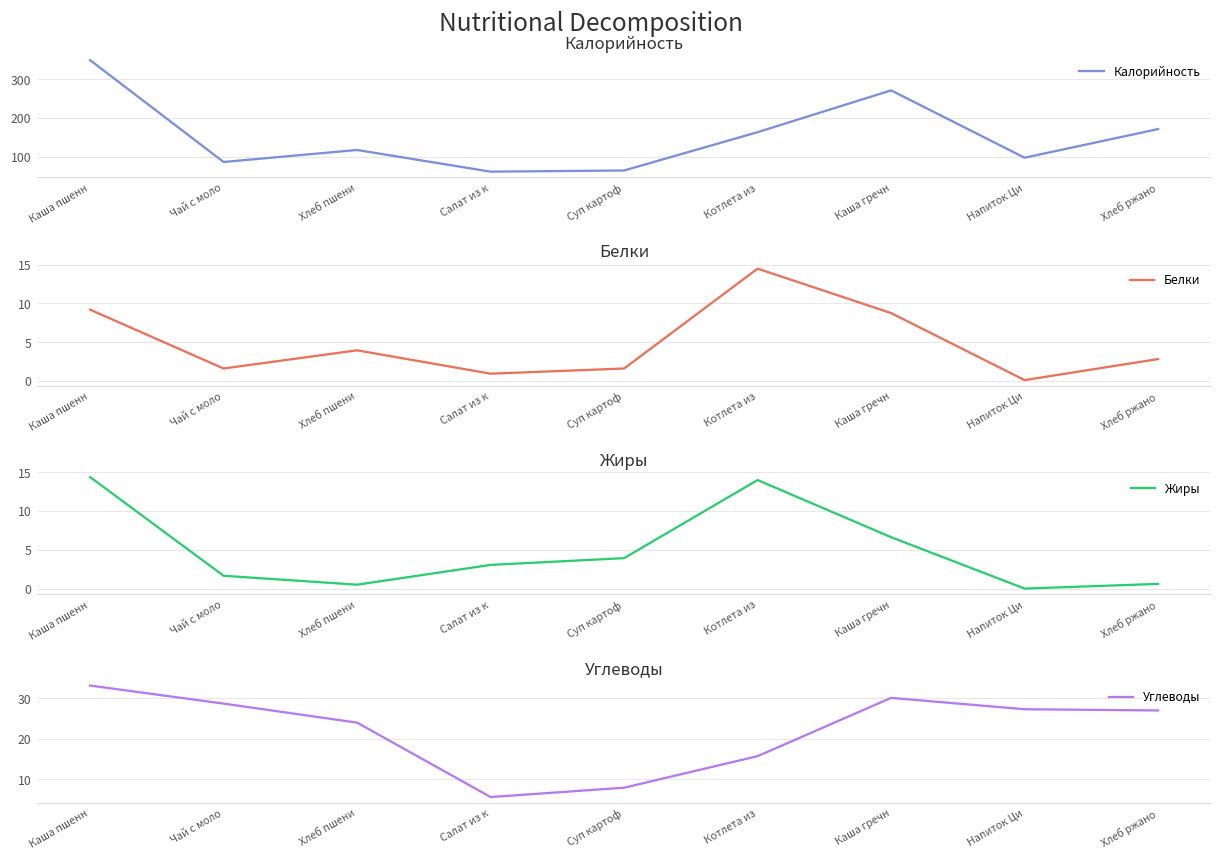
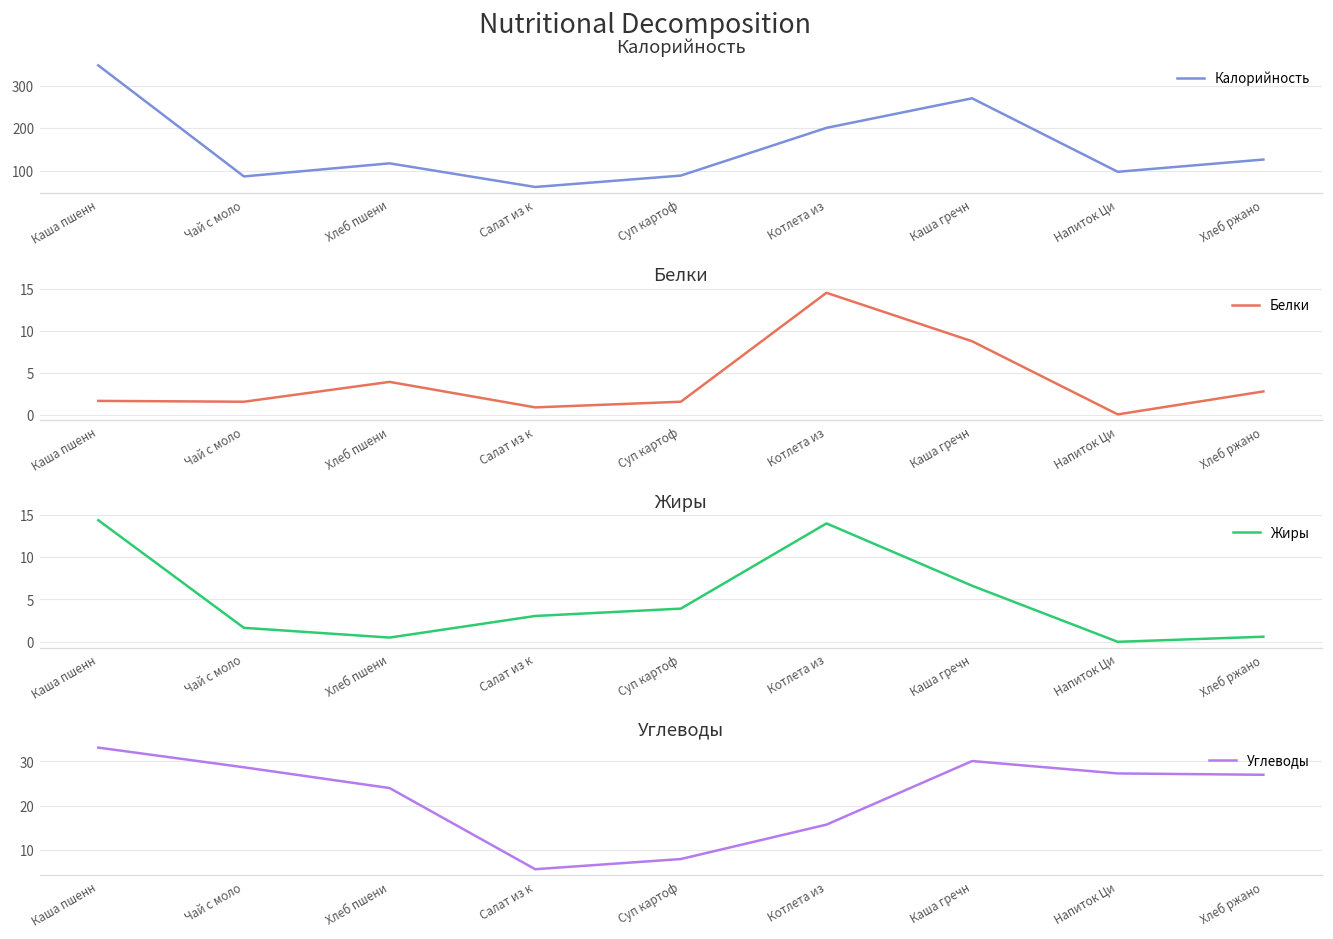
  {
    "Калорийность": {
      "Каша пшенн": 350,
      "Чай с моло": 90,
      "Хлеб пшени": 120,
      "Салат из к": 60,
-     "Суп картоф": 60,
-     "Котлета из": 160,
+     "Суп картоф": 90,
+     "Котлета из": 200,
      "Каша гречн": 270,
      "Напиток Ци": 100,
-     "Хлеб ржано": 170
+     "Хлеб ржано": 130
    },
    "Белки": {
-     "Каша пшенн": 9,
+     "Каша пшенн": 2,
      "Чай с моло": 2,
      "Хлеб пшени": 4,
      "Салат из к": 1,
      "Суп картоф": 2,
      "Котлета из": 15,
      "Каша гречн": 9,
      "Напиток Ци": 0,
      "Хлеб ржано": 3
    },
    "Жиры": {
      "Каша пшенн": 14,
      "Чай с моло": 2,
      "Хлеб пшени": 1,
      "Салат из к": 3,
      "Суп картоф": 4,
      "Котлета из": 14,
      "Каша гречн": 7,
      "Напиток Ци": 0,
      "Хлеб ржано": 1
    },
    "Углеводы": {
      "Каша пшенн": 33,
      "Чай с моло": 29,
      "Хлеб пшени": 24,
      "Салат из к": 6,
      "Суп картоф": 8,
      "Котлета из": 16,
      "Каша гречн": 30,
      "Напиток Ци": 27,
      "Хлеб ржано": 27
    }
  }
